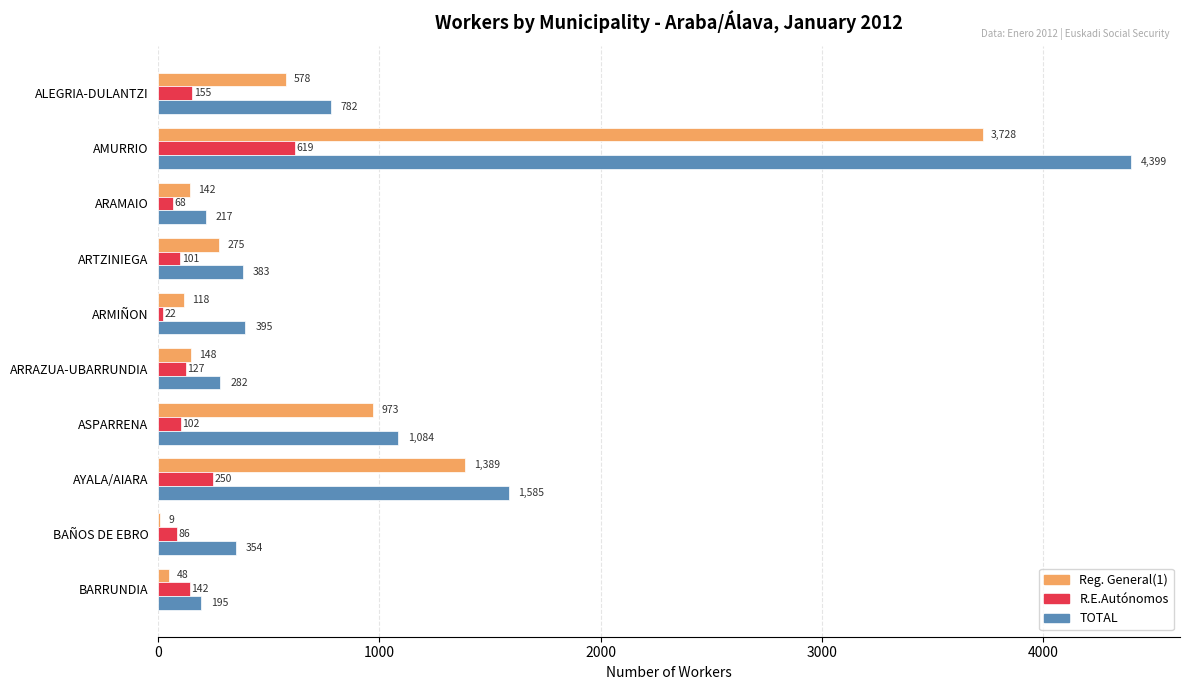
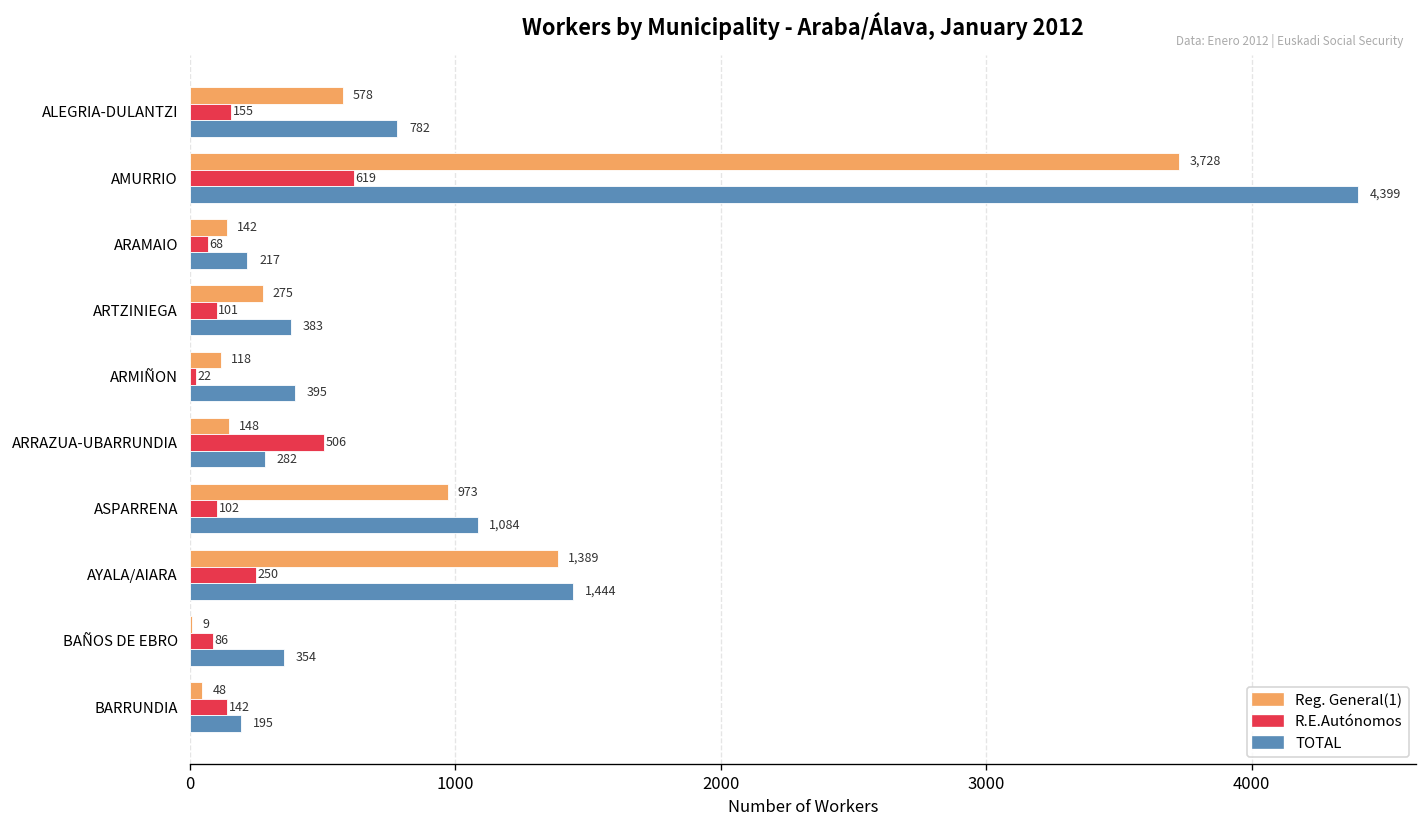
  {
    "Reg. General(1)": {
      "ALEGRIA-DULANTZI": "578",
      "AMURRIO": "3,728",
      "ARAMAIO": "142",
      "ARTZINIEGA": "275",
      "ARMIÑON": "118",
      "ARRAZUA-UBARRUNDIA": "148",
      "ASPARRENA": "973",
      "AYALA/AIARA": "1,389",
      "BAÑOS DE EBRO": "9",
      "BARRUNDIA": "48"
    },
    "R.E.Autónomos": {
      "ALEGRIA-DULANTZI": "155",
      "AMURRIO": "619",
      "ARAMAIO": "68",
      "ARTZINIEGA": "101",
      "ARMIÑON": "22",
-     "ARRAZUA-UBARRUNDIA": "127",
+     "ARRAZUA-UBARRUNDIA": "506",
      "ASPARRENA": "102",
      "AYALA/AIARA": "250",
      "BAÑOS DE EBRO": "86",
      "BARRUNDIA": "142"
    },
    "TOTAL": {
      "ALEGRIA-DULANTZI": "782",
      "AMURRIO": "4,399",
      "ARAMAIO": "217",
      "ARTZINIEGA": "383",
      "ARMIÑON": "395",
      "ARRAZUA-UBARRUNDIA": "282",
      "ASPARRENA": "1,084",
-     "AYALA/AIARA": "1,585",
+     "AYALA/AIARA": "1,444",
      "BAÑOS DE EBRO": "354",
      "BARRUNDIA": "195"
    }
  }
